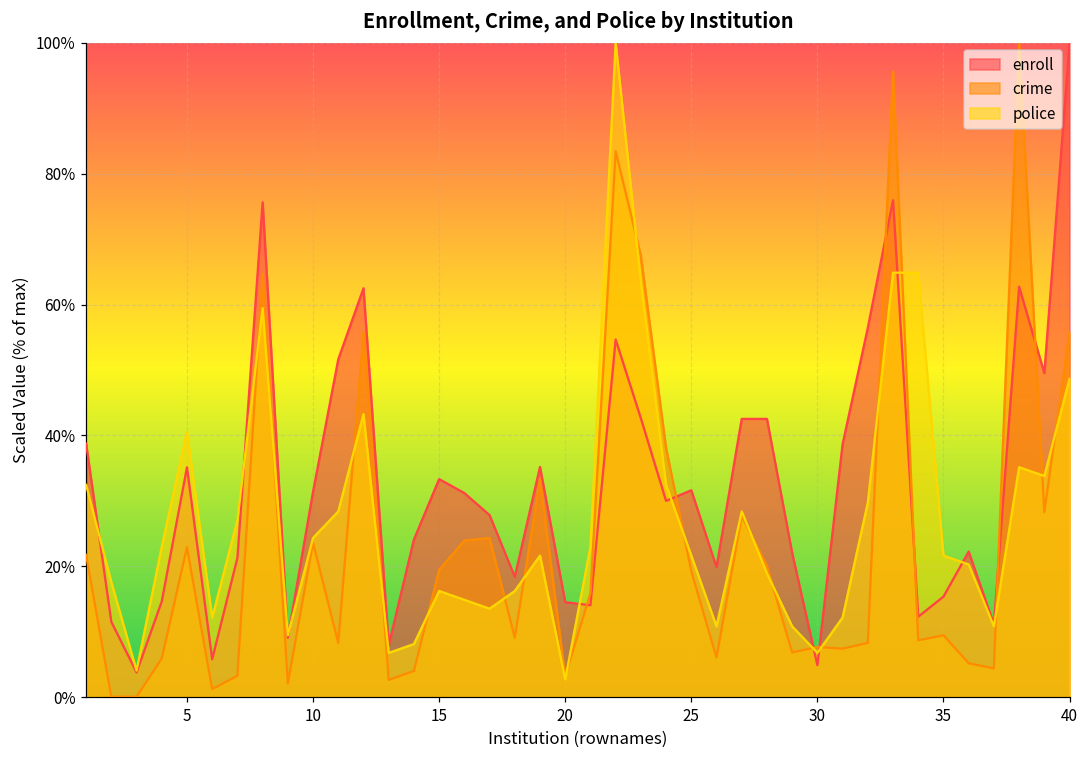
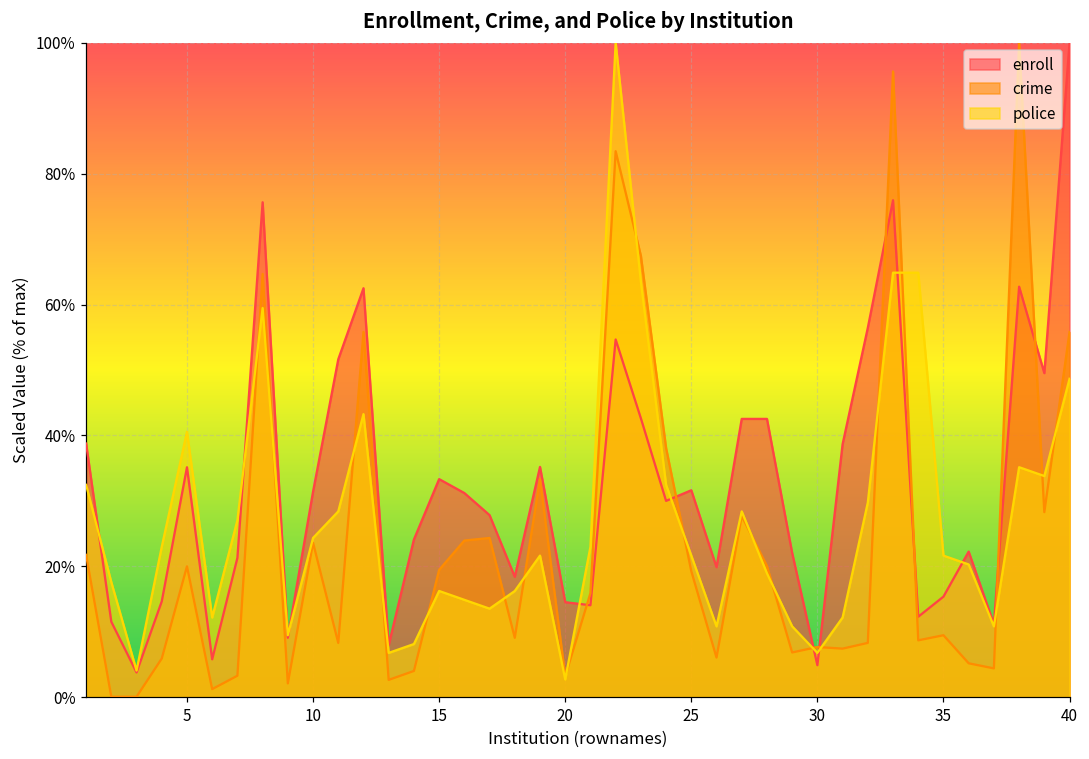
  {
    "enroll": {
      "5": "35%",
      "10": "31%",
      "15": "33%",
      "20": "15%",
      "25": "32%",
      "30": "5%",
      "35": "15%",
      "40": "100%"
    },
    "crime": {
-     "5": "23%",
+     "5": "20%",
      "10": "24%",
      "15": "19%",
      "20": "3%",
      "25": "19%",
      "30": "8%",
      "35": "9%",
      "40": "56%"
    },
    "police": {
      "5": "41%",
      "10": "24%",
      "15": "16%",
      "20": "3%",
      "25": "22%",
      "30": "7%",
      "35": "22%",
      "40": "49%"
    }
  }
